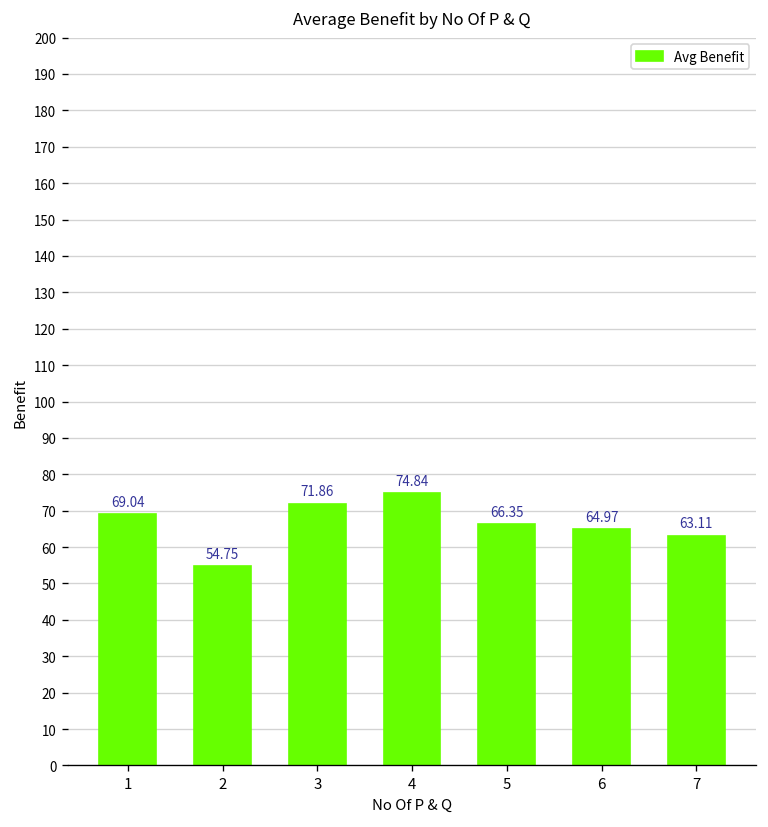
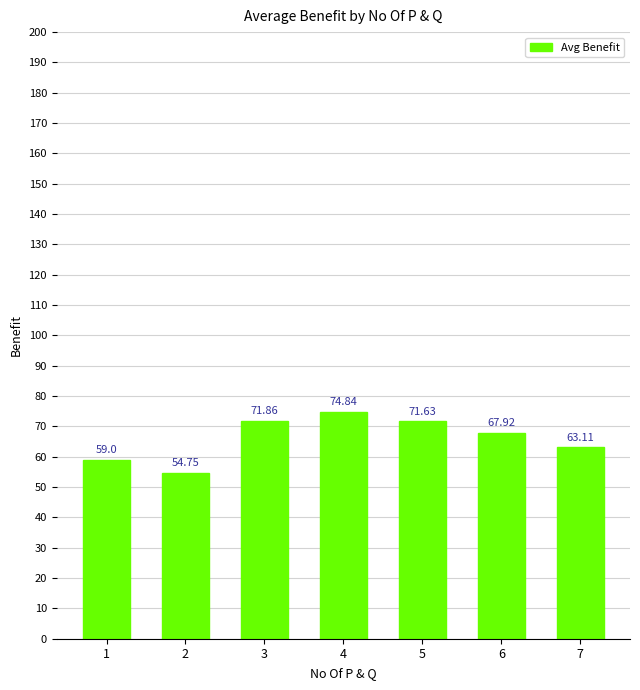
  {
-   "1": 69.04,
+   "1": 59.0,
    "2": 54.75,
    "3": 71.86,
    "4": 74.84,
-   "5": 66.35,
-   "6": 64.97,
+   "5": 71.63,
+   "6": 67.92,
    "7": 63.11
  }
